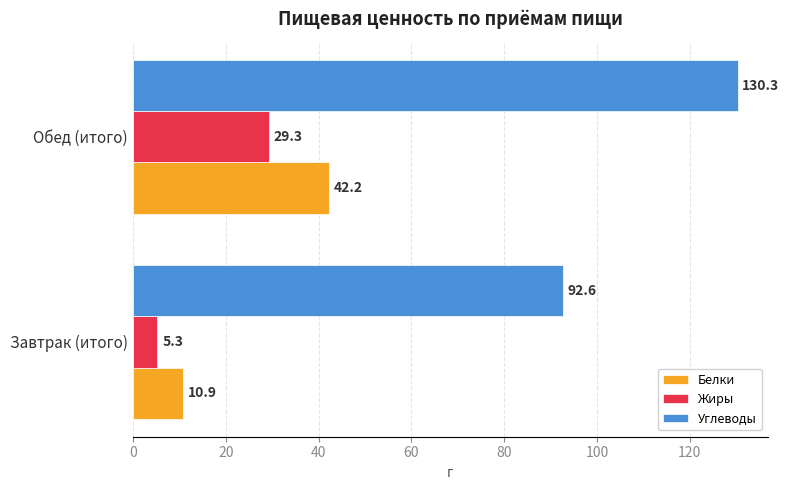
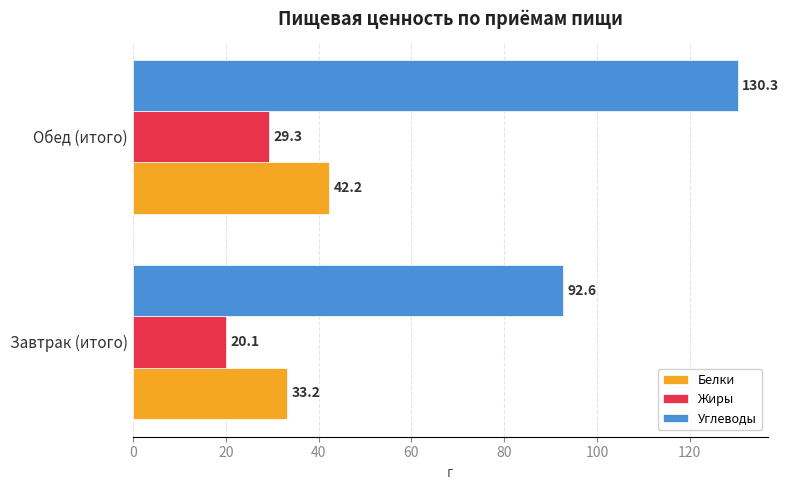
  {
    "Белки": {
      "Обед (итого)": 42.2,
-     "Завтрак (итого)": 10.9
+     "Завтрак (итого)": 33.2
    },
    "Жиры": {
      "Обед (итого)": 29.3,
-     "Завтрак (итого)": 5.3
+     "Завтрак (итого)": 20.1
    },
    "Углеводы": {
      "Обед (итого)": 130.3,
      "Завтрак (итого)": 92.6
    }
  }
